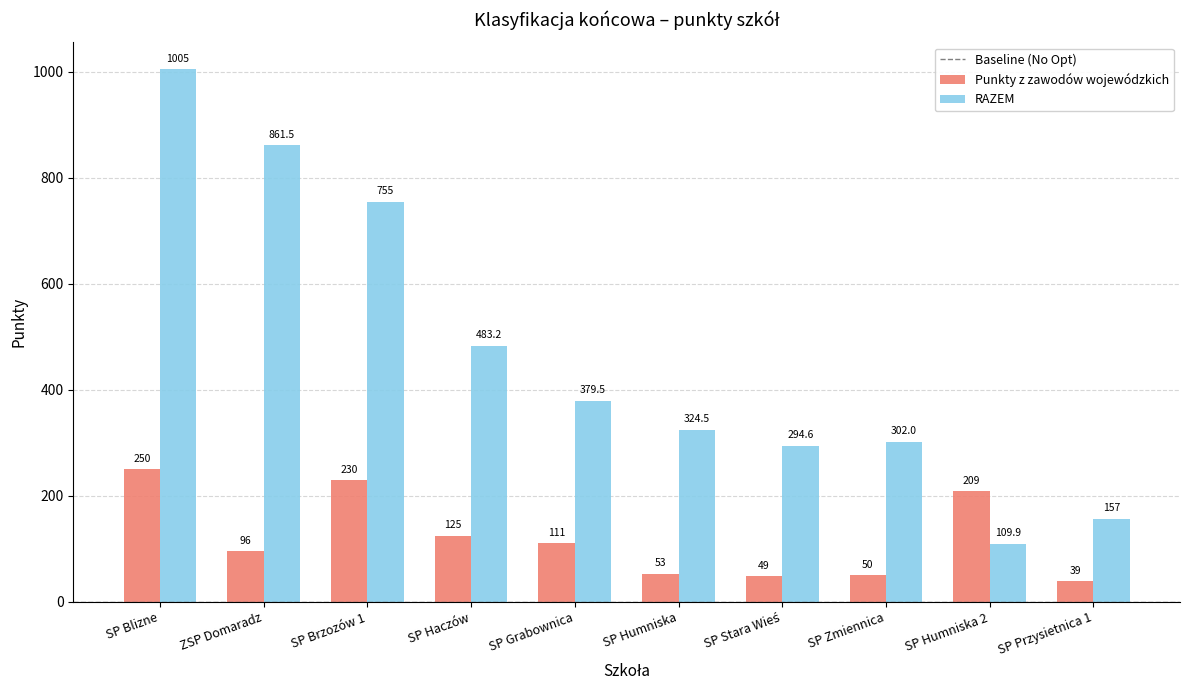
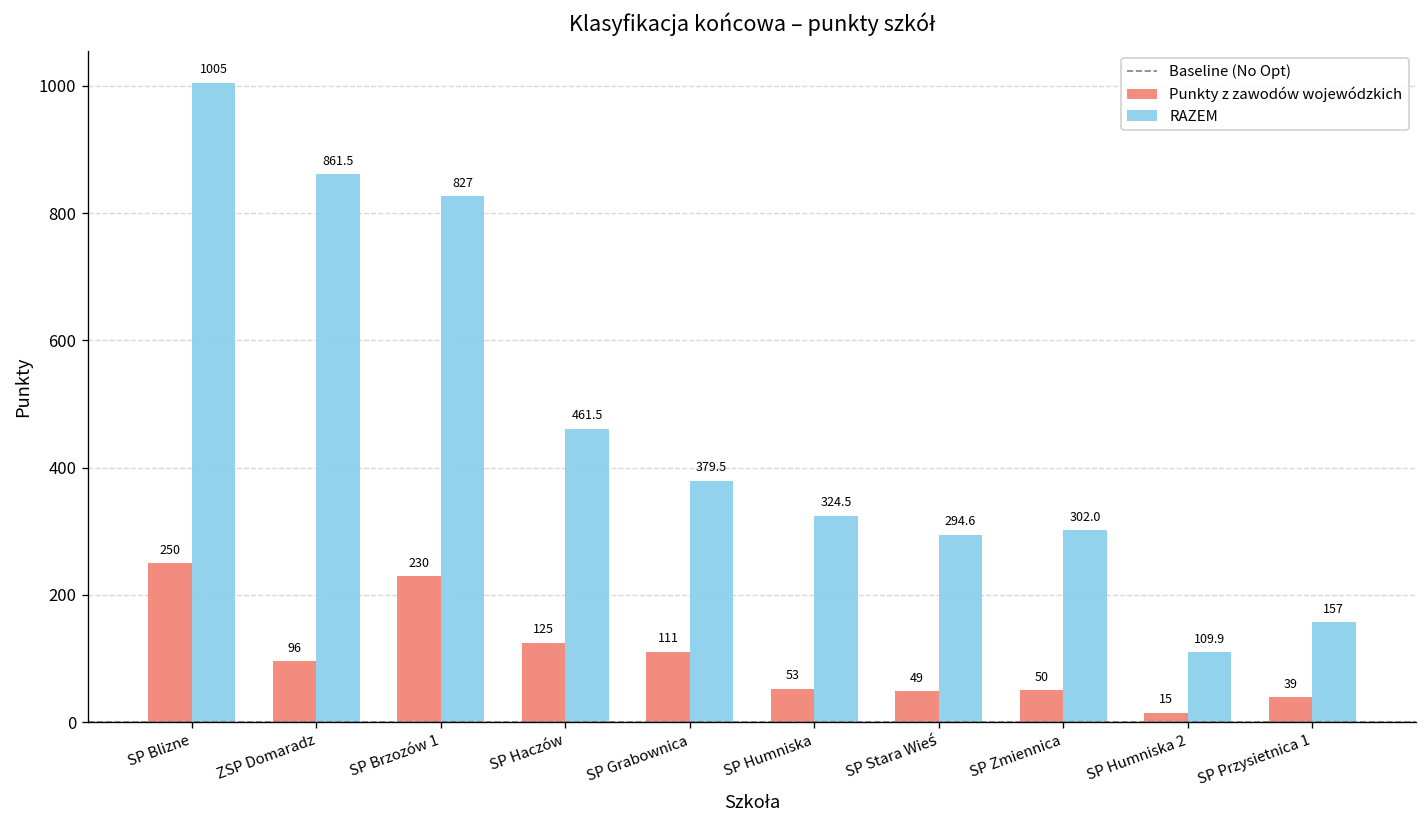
  {
    "Punkty z zawodów wojewódzkich": {
      "SP Blizne": 250,
      "ZSP Domaradz": 96,
      "SP Brzozów 1": 230,
      "SP Haczów": 125,
      "SP Grabownica": 111,
      "SP Humniska": 53,
      "SP Stara Wieś": 49,
      "SP Zmiennica": 50,
-     "SP Humniska 2": 209,
+     "SP Humniska 2": 15,
      "SP Przysietnica 1": 39
    },
    "RAZEM": {
      "SP Blizne": 1005,
      "ZSP Domaradz": 861.5,
-     "SP Brzozów 1": 755,
-     "SP Haczów": 483.2,
+     "SP Brzozów 1": 827,
+     "SP Haczów": 461.5,
      "SP Grabownica": 379.5,
      "SP Humniska": 324.5,
      "SP Stara Wieś": 294.6,
      "SP Zmiennica": 302.0,
      "SP Humniska 2": 109.9,
      "SP Przysietnica 1": 157
    }
  }
